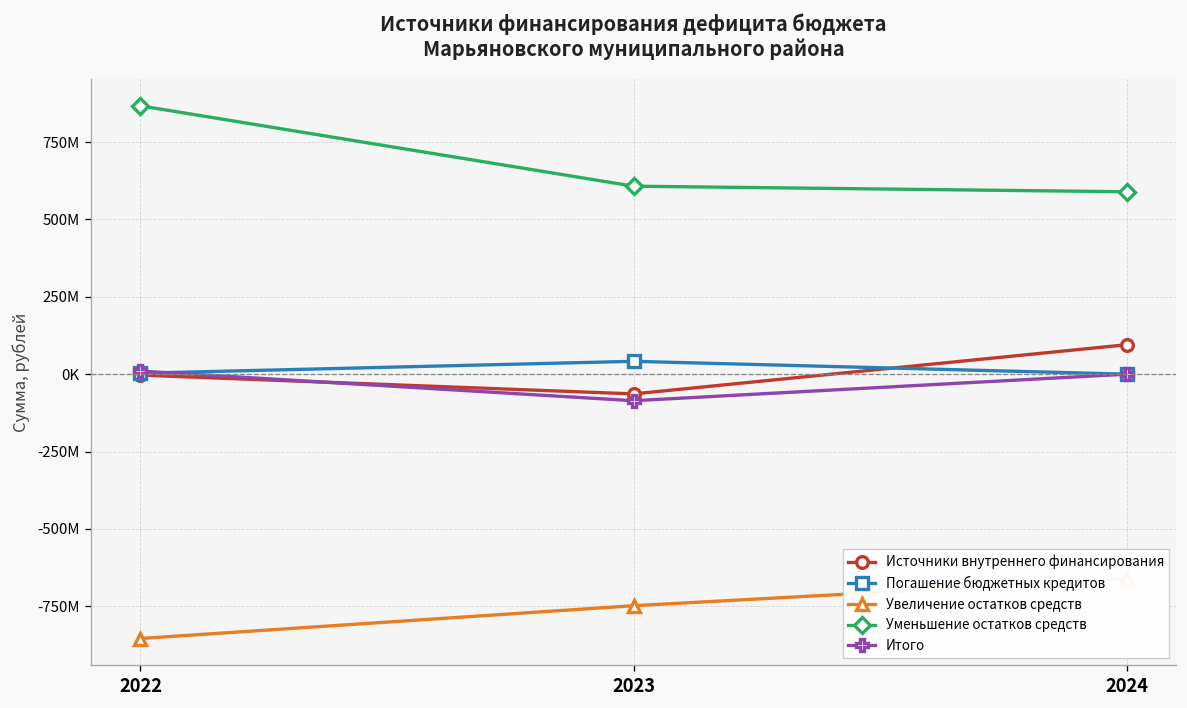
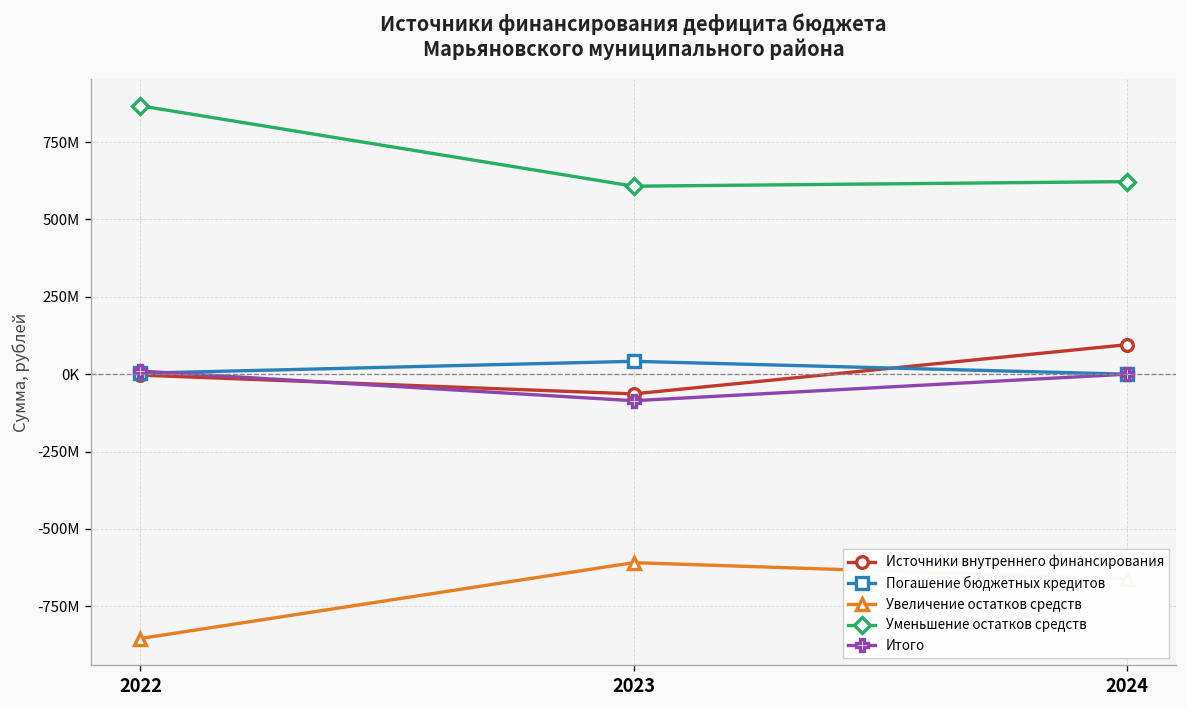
  {
    "Источники внутреннего финансирования": {
      "2023": -60000000,
      "2024": 100000000
    },
    "Погашение бюджетных кредитов": {
      "2023": 40000000
    },
    "Увеличение остатков средств": {
      "2022": -850000000,
-     "2023": -750000000
+     "2023": -610000000
    },
    "Уменьшение остатков средств": {
      "2022": 870000000,
      "2023": 610000000,
-     "2024": 590000000
+     "2024": 620000000
    },
    "Итого": {
      "2023": -90000000
    }
  }
